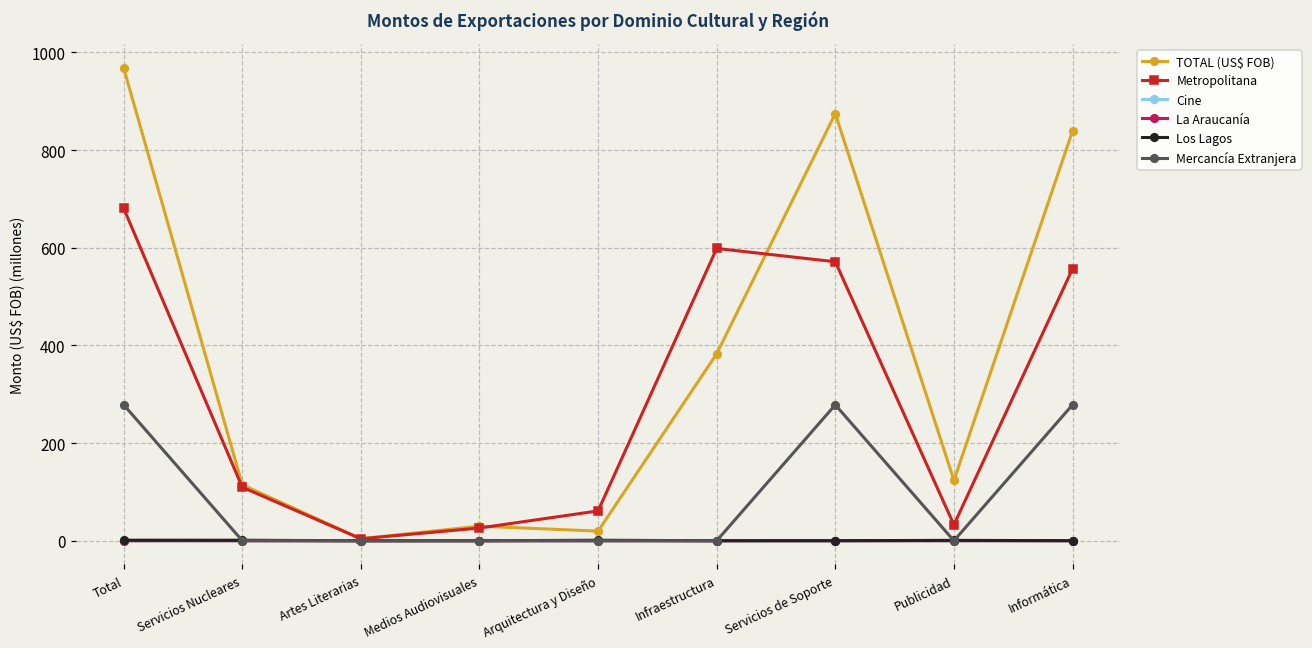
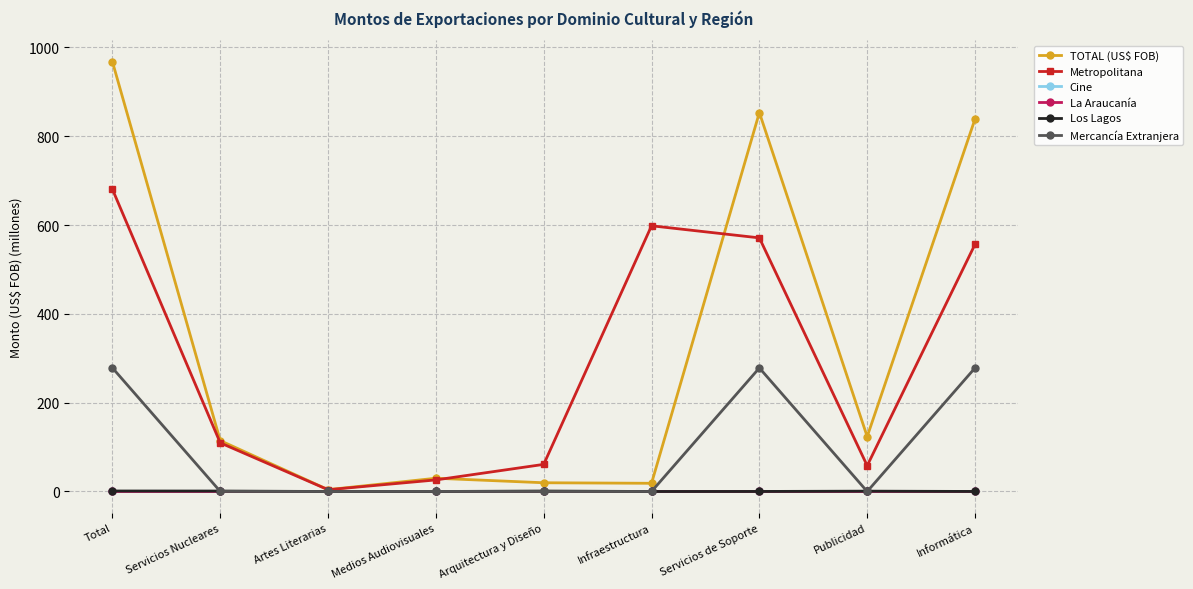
  {
    "TOTAL (US$ FOB)": {
      "Total": 970,
      "Arquitectura y Diseño": 20,
-     "Infraestructura": 380,
-     "Servicios de Soporte": 870,
+     "Infraestructura": 20,
+     "Servicios de Soporte": 850,
      "Publicidad": 120,
      "Informática": 840
    },
    "Metropolitana": {
      "Total": 680,
      "Arquitectura y Diseño": 60,
      "Infraestructura": 600,
      "Servicios de Soporte": 570,
-     "Publicidad": 30,
+     "Publicidad": 60,
      "Informática": 560
    },
    "Los Lagos": {
      "Total": 0,
      "Servicios de Soporte": 0,
      "Informática": 0
    },
    "Mercancía Extranjera": {
      "Total": 280,
      "Servicios de Soporte": 280,
      "Informática": 280
    }
  }
